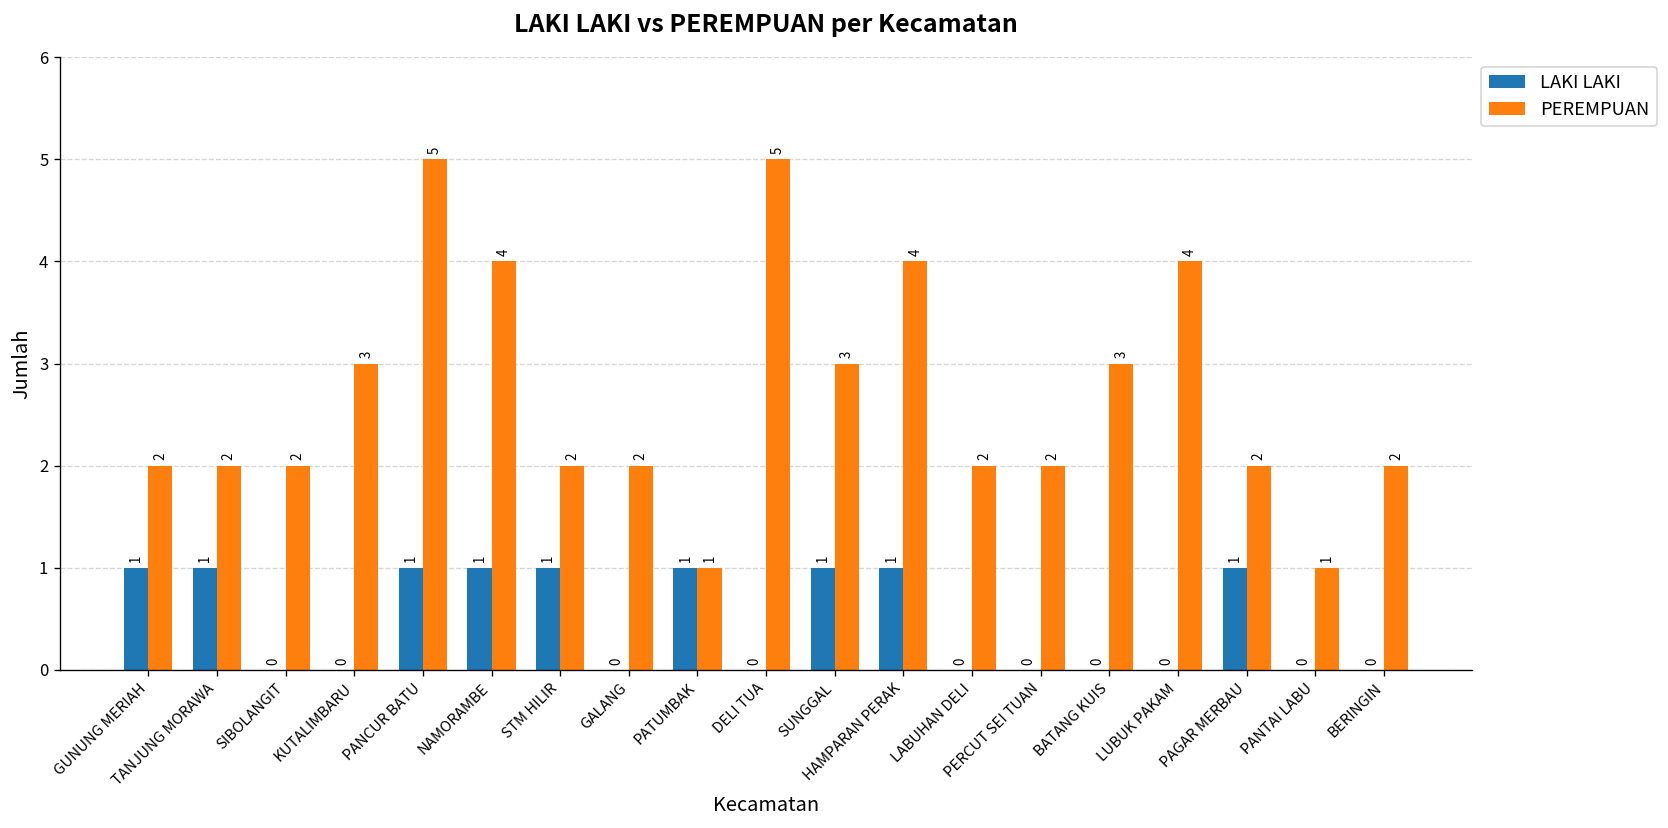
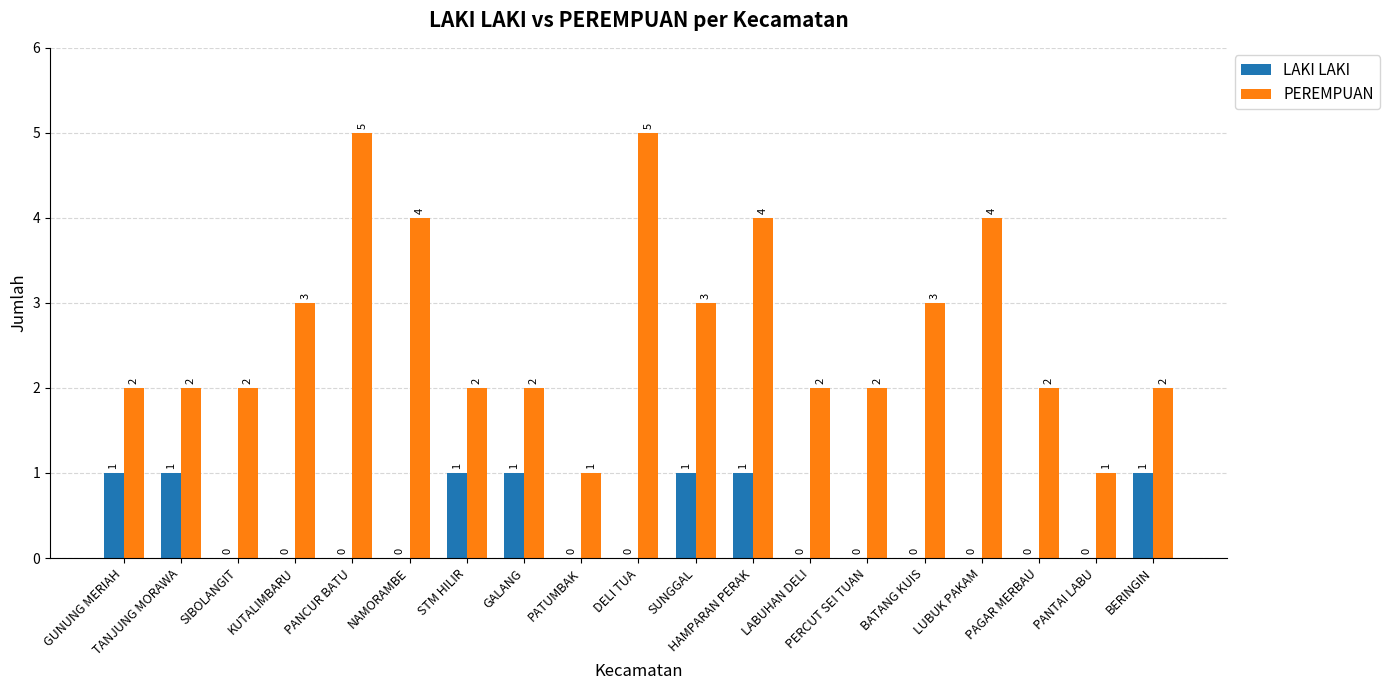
  {
    "LAKI LAKI": {
      "GUNUNG MERIAH": 1,
      "TANJUNG MORAWA": 1,
      "SIBOLANGIT": 0,
      "KUTALIMBARU": 0,
-     "PANCUR BATU": 1,
-     "NAMORAMBE": 1,
+     "PANCUR BATU": 0,
+     "NAMORAMBE": 0,
      "STM HILIR": 1,
-     "GALANG": 0,
-     "PATUMBAK": 1,
+     "GALANG": 1,
+     "PATUMBAK": 0,
      "DELI TUA": 0,
      "SUNGGAL": 1,
      "HAMPARAN PERAK": 1,
      "LABUHAN DELI": 0,
      "PERCUT SEI TUAN": 0,
      "BATANG KUIS": 0,
      "LUBUK PAKAM": 0,
-     "PAGAR MERBAU": 1,
+     "PAGAR MERBAU": 0,
      "PANTAI LABU": 0,
-     "BERINGIN": 0
+     "BERINGIN": 1
    },
    "PEREMPUAN": {
      "GUNUNG MERIAH": 2,
      "TANJUNG MORAWA": 2,
      "SIBOLANGIT": 2,
      "KUTALIMBARU": 3,
      "PANCUR BATU": 5,
      "NAMORAMBE": 4,
      "STM HILIR": 2,
      "GALANG": 2,
      "PATUMBAK": 1,
      "DELI TUA": 5,
      "SUNGGAL": 3,
      "HAMPARAN PERAK": 4,
      "LABUHAN DELI": 2,
      "PERCUT SEI TUAN": 2,
      "BATANG KUIS": 3,
      "LUBUK PAKAM": 4,
      "PAGAR MERBAU": 2,
      "PANTAI LABU": 1,
      "BERINGIN": 2
    }
  }
